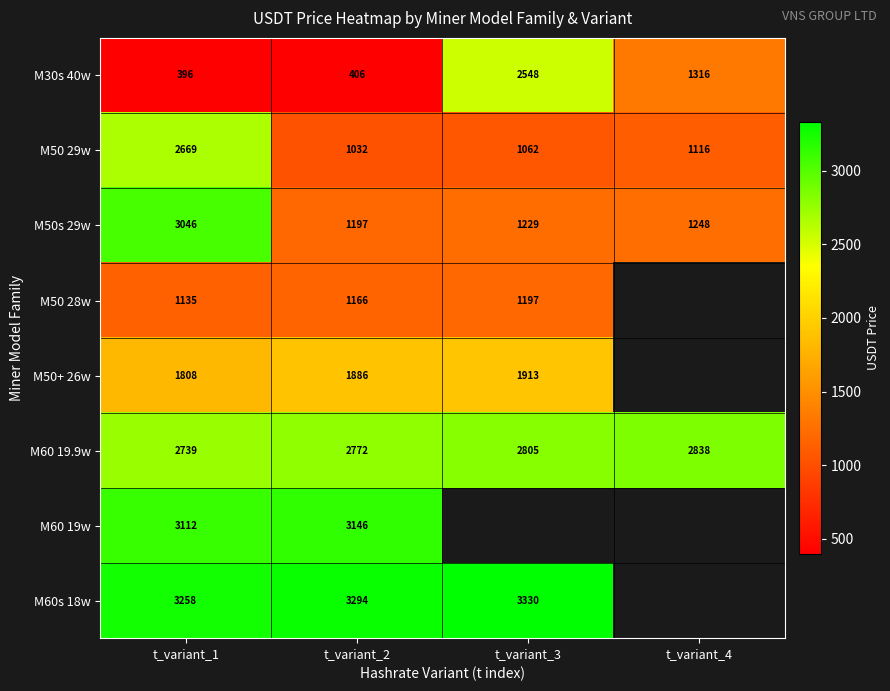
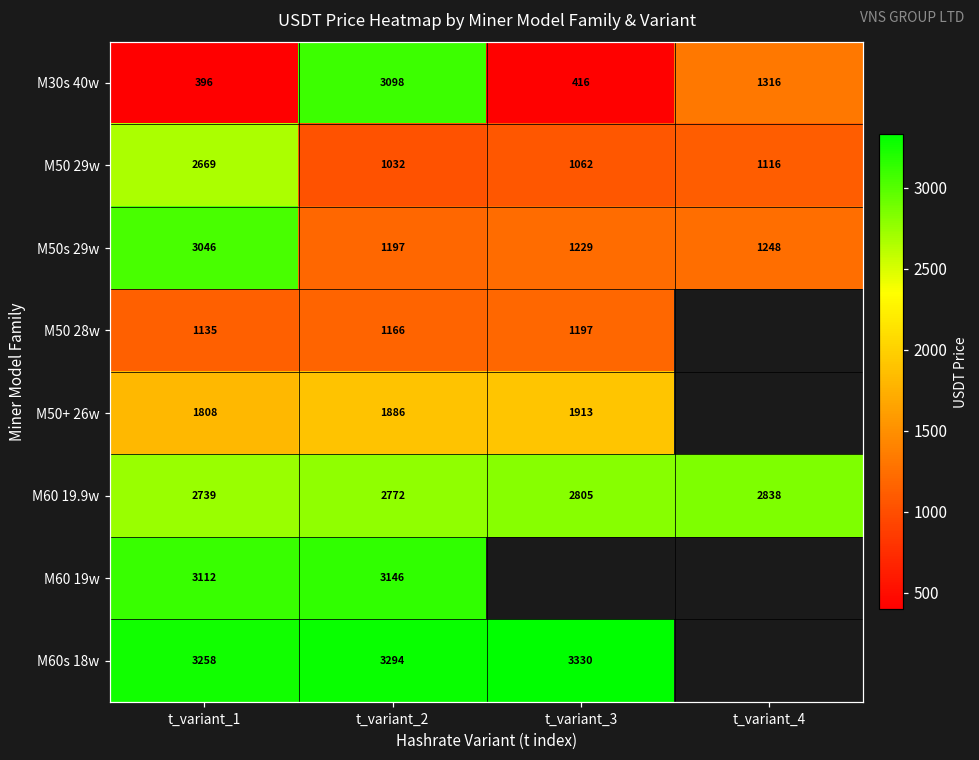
  {
    "M30s 40w": {
      "t_variant_1": 396,
-     "t_variant_2": 406,
-     "t_variant_3": 2548,
+     "t_variant_2": 3098,
+     "t_variant_3": 416,
      "t_variant_4": 1316
    },
    "M50 29w": {
      "t_variant_1": 2669,
      "t_variant_2": 1032,
      "t_variant_3": 1062,
      "t_variant_4": 1116
    },
    "M50s 29w": {
      "t_variant_1": 3046,
      "t_variant_2": 1197,
      "t_variant_3": 1229,
      "t_variant_4": 1248
    },
    "M50 28w": {
      "t_variant_1": 1135,
      "t_variant_2": 1166,
      "t_variant_3": 1197
    },
    "M50+ 26w": {
      "t_variant_1": 1808,
      "t_variant_2": 1886,
      "t_variant_3": 1913
    },
    "M60 19.9w": {
      "t_variant_1": 2739,
      "t_variant_2": 2772,
      "t_variant_3": 2805,
      "t_variant_4": 2838
    },
    "M60 19w": {
      "t_variant_1": 3112,
      "t_variant_2": 3146
    },
    "M60s 18w": {
      "t_variant_1": 3258,
      "t_variant_2": 3294,
      "t_variant_3": 3330
    }
  }
